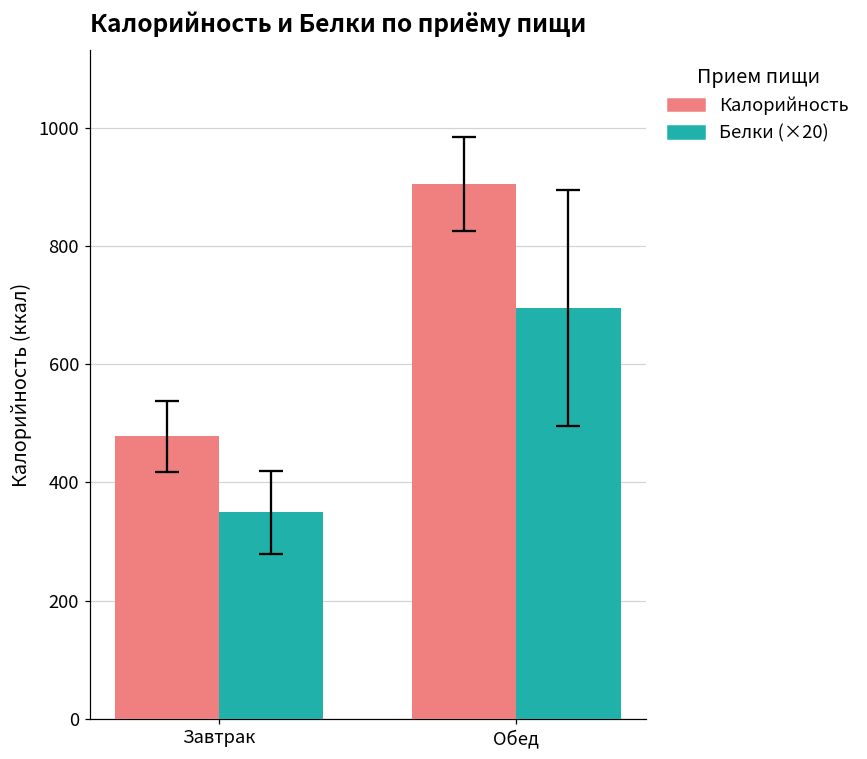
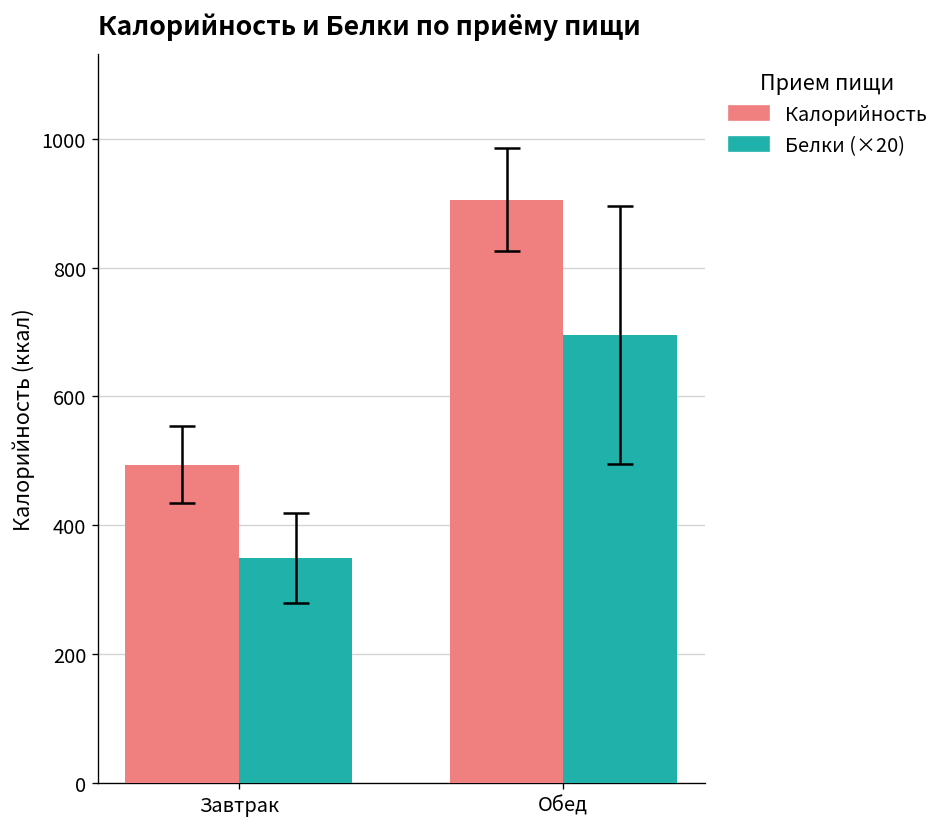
  {
    "Калорийность": {
-     "Завтрак": 480,
+     "Завтрак": 490,
      "Обед": 910
    }
  }
